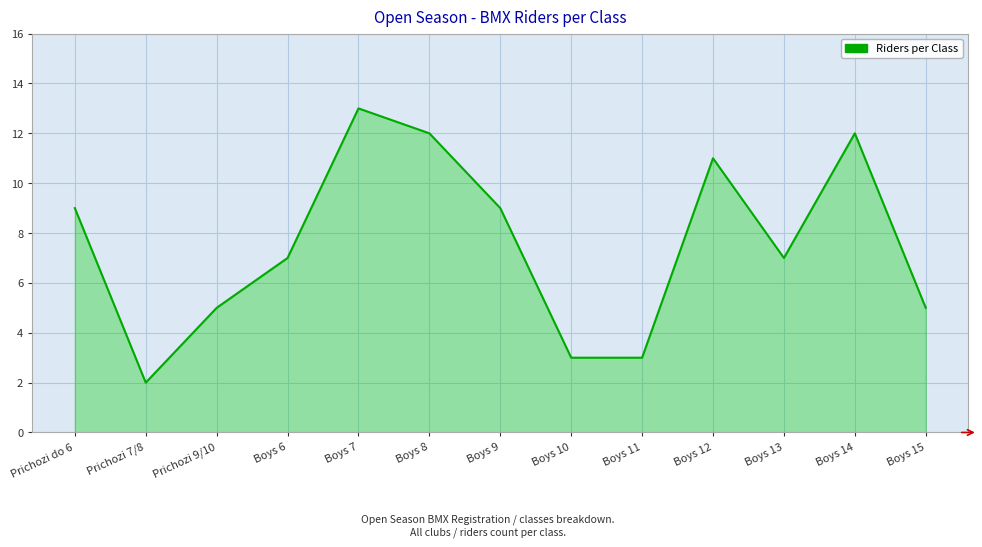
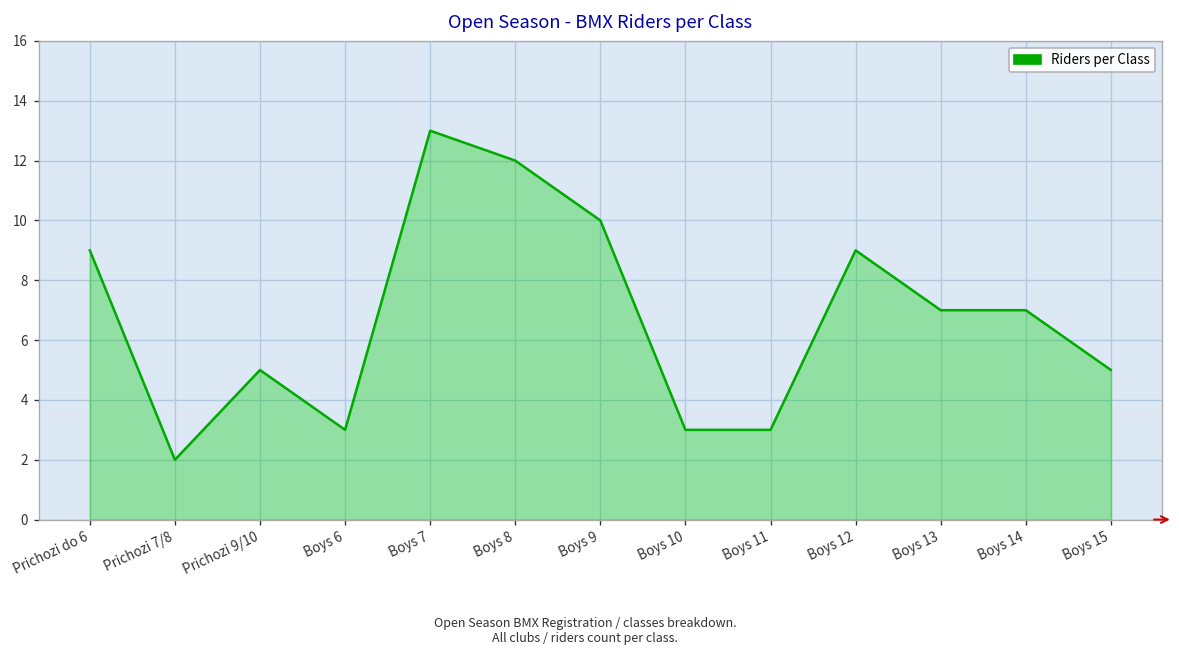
  {
    "Prichozi do 6": 9,
    "Prichozi 7/8": 2,
    "Prichozi 9/10": 5,
-   "Boys 6": 7,
+   "Boys 6": 3,
    "Boys 7": 13,
    "Boys 8": 12,
-   "Boys 9": 9,
+   "Boys 9": 10,
    "Boys 10": 3,
    "Boys 11": 3,
-   "Boys 12": 11,
+   "Boys 12": 9,
    "Boys 13": 7,
-   "Boys 14": 12,
+   "Boys 14": 7,
    "Boys 15": 5
  }
